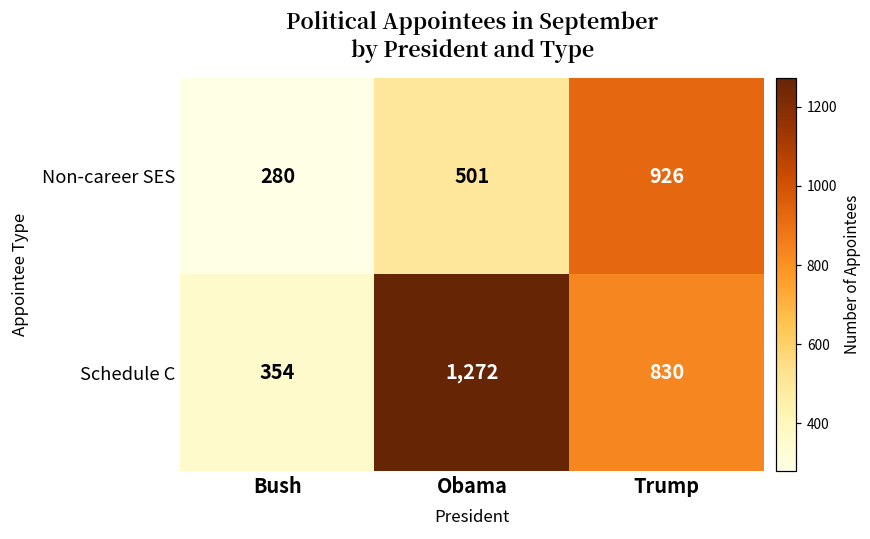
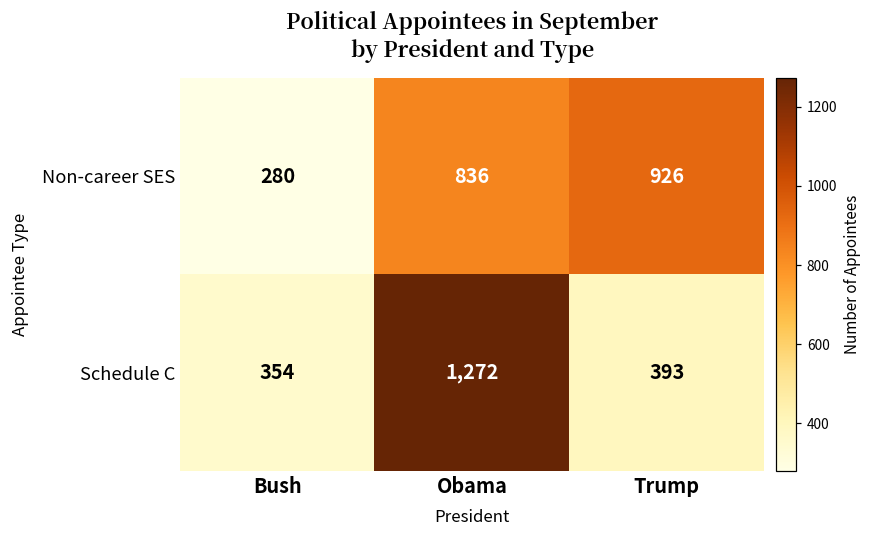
  {
    "Non-career SES": {
      "Bush": "280",
-     "Obama": "501",
+     "Obama": "836",
      "Trump": "926"
    },
    "Schedule C": {
      "Bush": "354",
      "Obama": "1,272",
-     "Trump": "830"
+     "Trump": "393"
    }
  }
